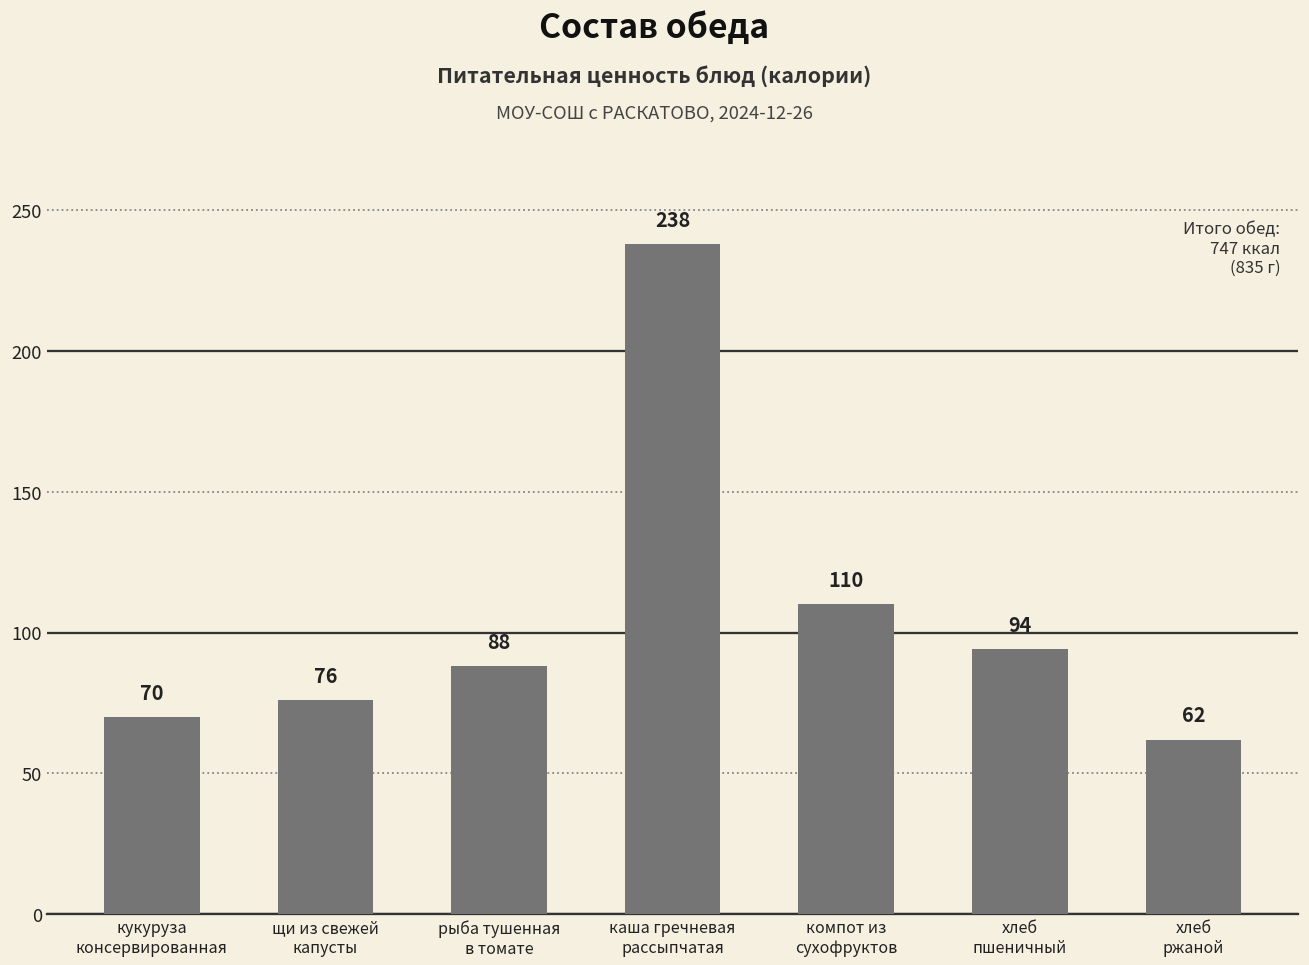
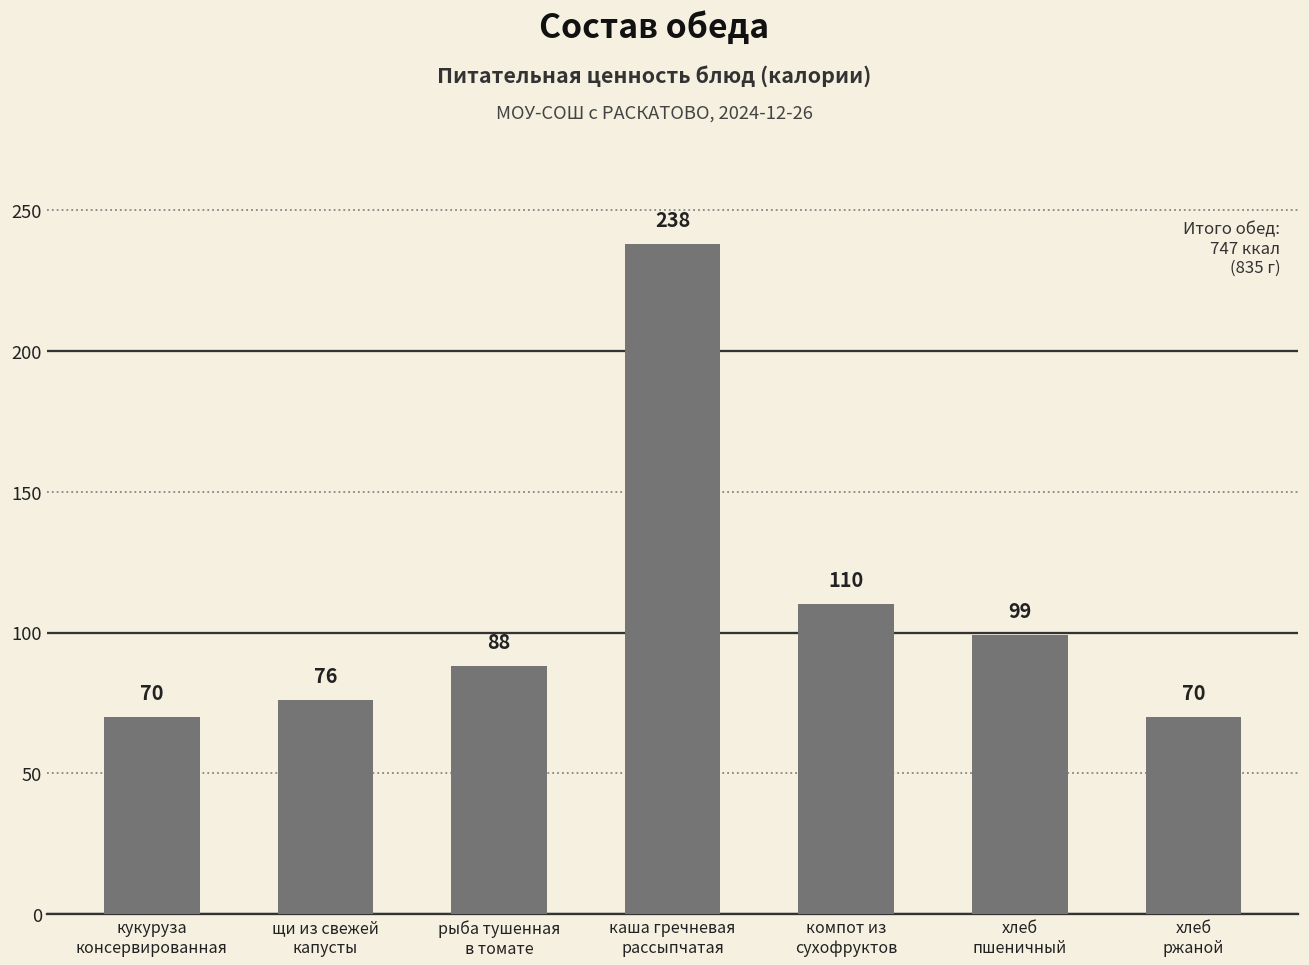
  {
    "кукуруза консервированная": 70,
    "щи из свежей капусты": 76,
    "рыба тушенная в томате": 88,
    "каша гречневая рассыпчатая": 238,
    "компот из сухофруктов": 110,
-   "хлеб пшеничный": 94,
-   "хлеб ржаной": 62
+   "хлеб пшеничный": 99,
+   "хлеб ржаной": 70
  }
